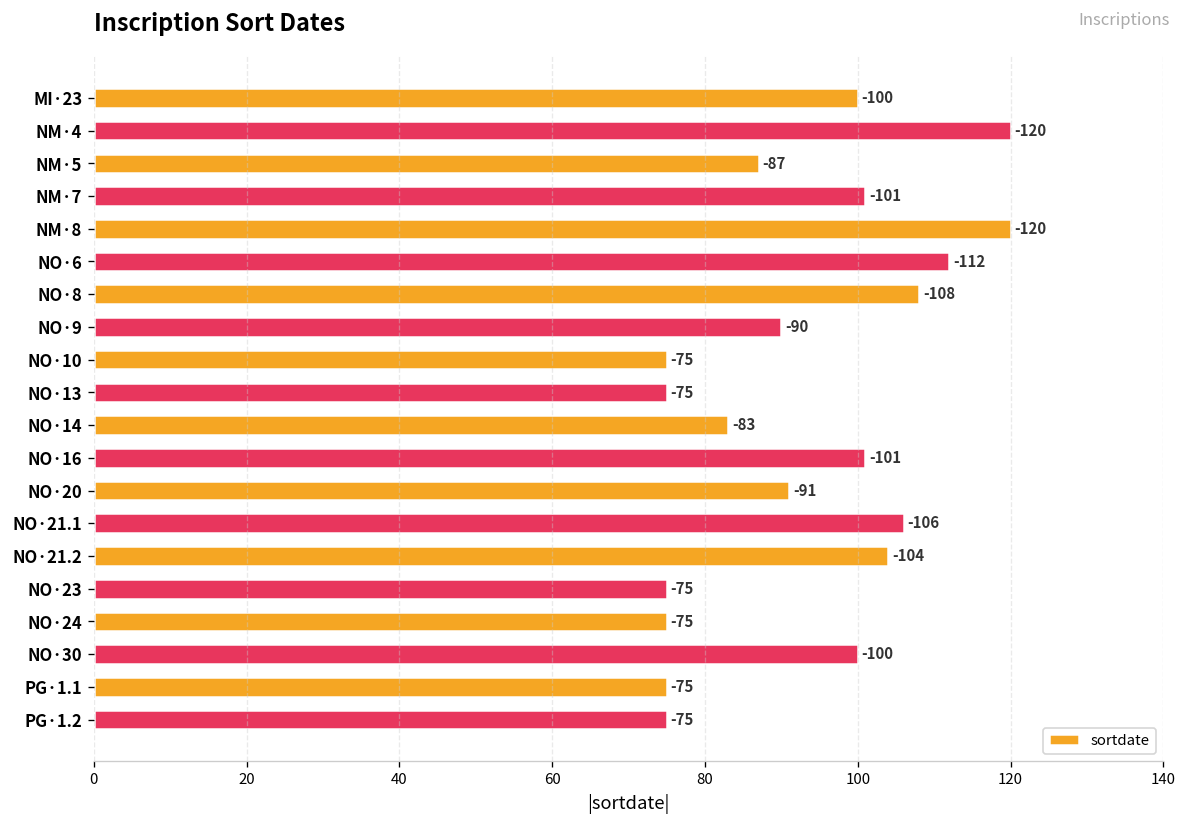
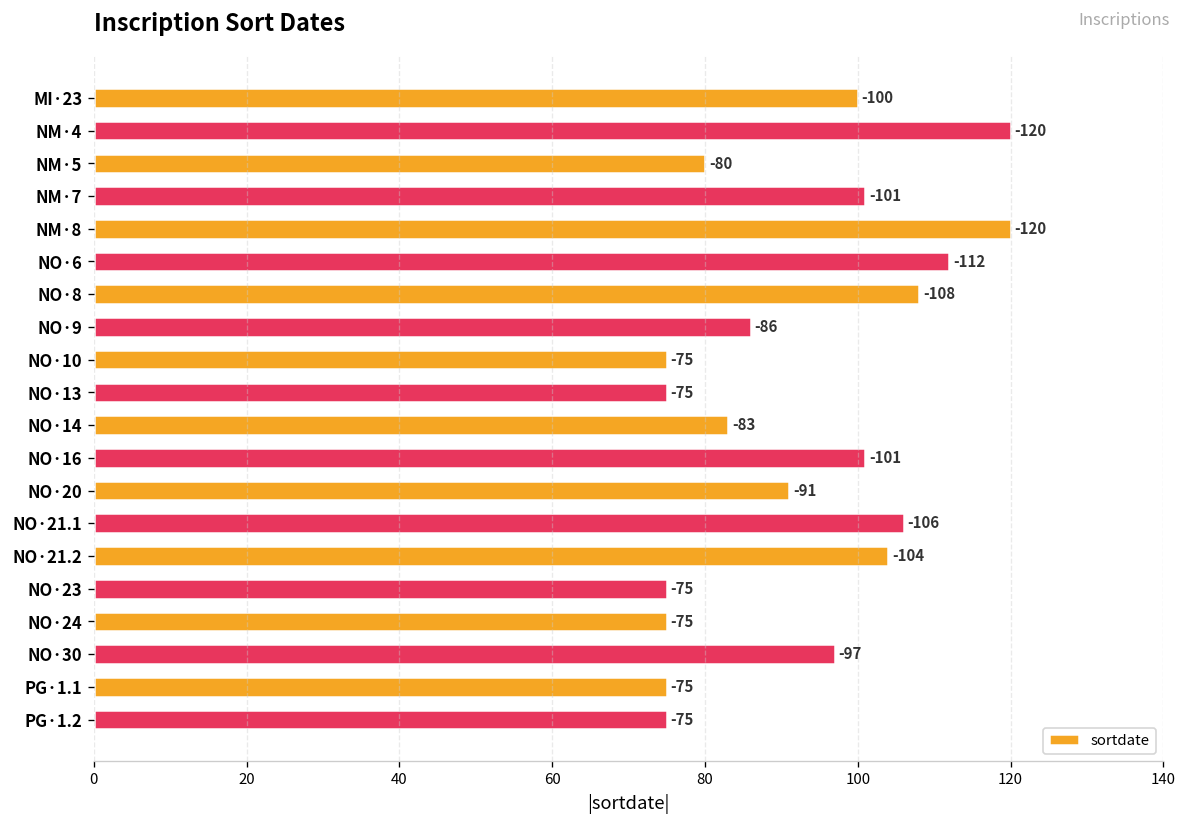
  {
-   "NM·5": -87,
-   "NO·9": -90,
-   "NO·30": -100
+   "NM·5": -80,
+   "NO·9": -86,
+   "NO·30": -97
  }
